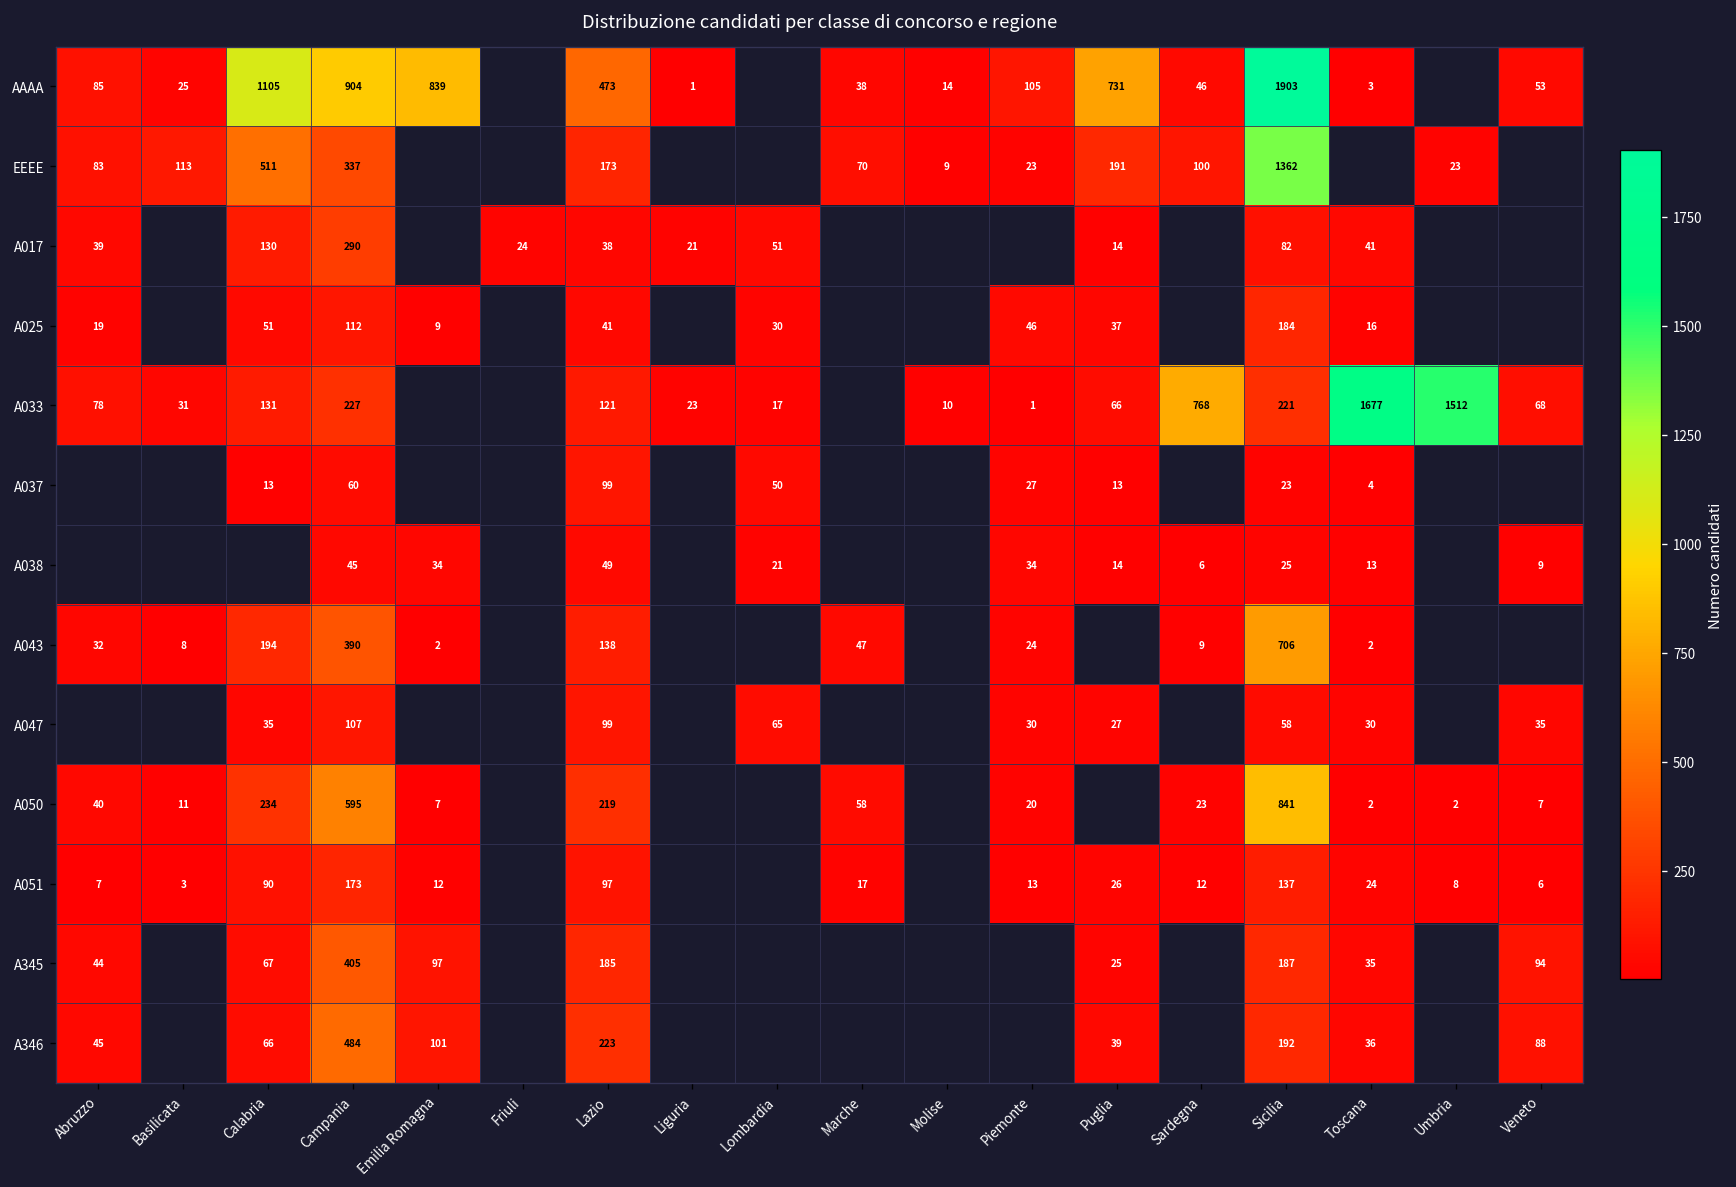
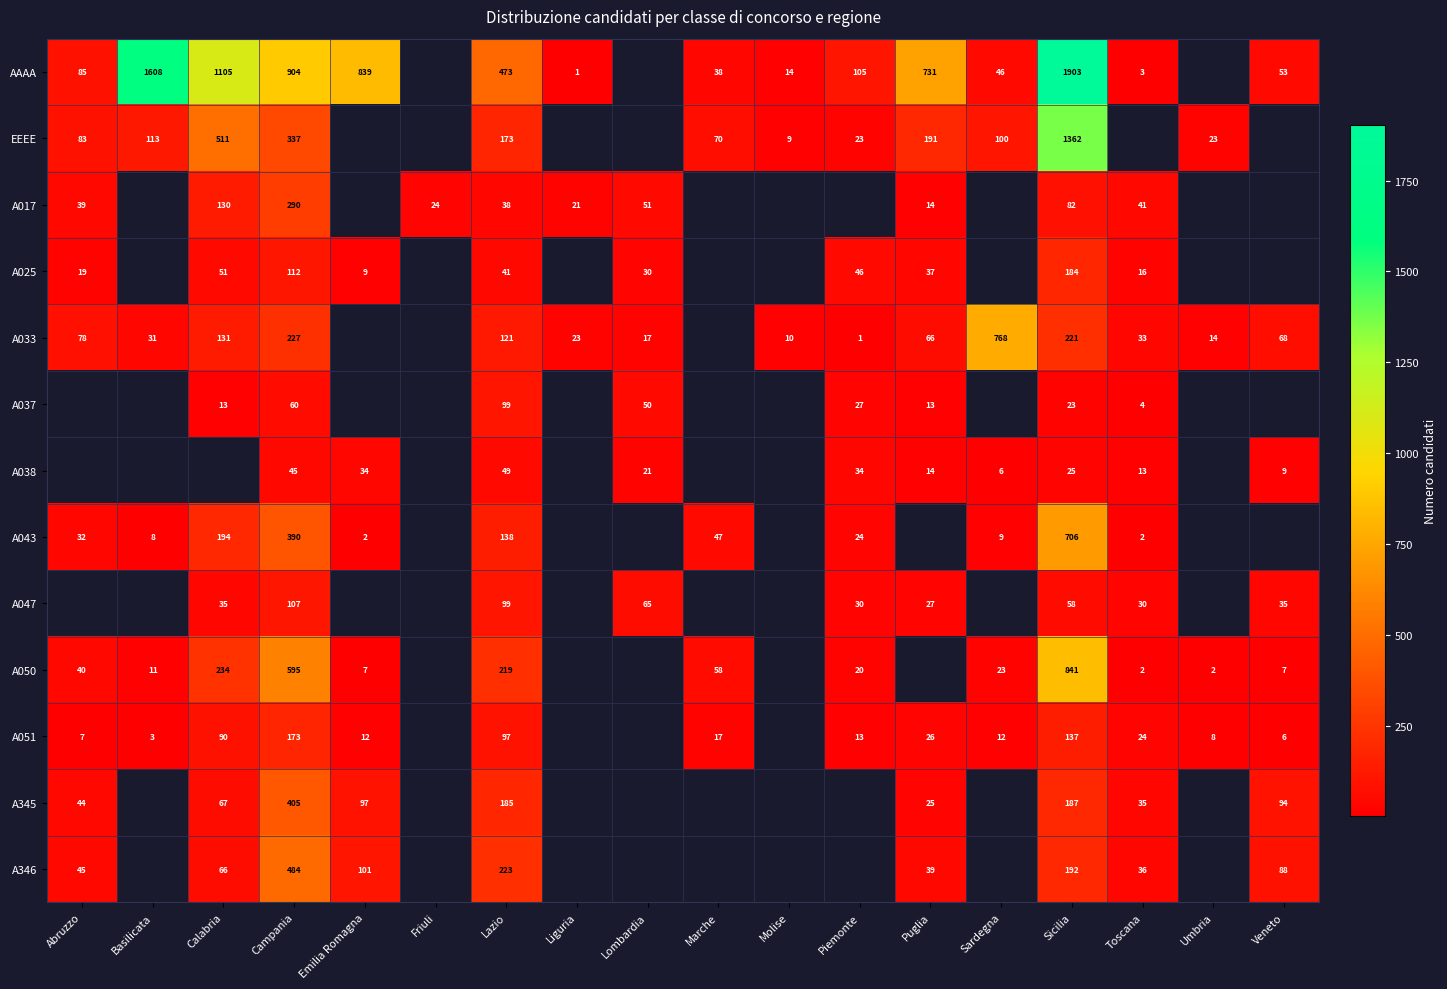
  {
    "AAAA": {
      "Abruzzo": 85,
-     "Basilicata": 25,
+     "Basilicata": 1608,
      "Calabria": 1105,
      "Campania": 904,
      "Emilia Romagna": 839,
      "Lazio": 473,
      "Liguria": 1,
      "Marche": 38,
      "Molise": 14,
      "Piemonte": 105,
      "Puglia": 731,
      "Sardegna": 46,
      "Sicilia": 1903,
      "Toscana": 3,
      "Veneto": 53
    },
    "EEEE": {
      "Abruzzo": 83,
      "Basilicata": 113,
      "Calabria": 511,
      "Campania": 337,
      "Lazio": 173,
      "Marche": 70,
      "Molise": 9,
      "Piemonte": 23,
      "Puglia": 191,
      "Sardegna": 100,
      "Sicilia": 1362,
      "Umbria": 23
    },
    "A017": {
      "Abruzzo": 39,
      "Calabria": 130,
      "Campania": 290,
      "Friuli": 24,
      "Lazio": 38,
      "Liguria": 21,
      "Lombardia": 51,
      "Puglia": 14,
      "Sicilia": 82,
      "Toscana": 41
    },
    "A025": {
      "Abruzzo": 19,
      "Calabria": 51,
      "Campania": 112,
      "Emilia Romagna": 9,
      "Lazio": 41,
      "Lombardia": 30,
      "Piemonte": 46,
      "Puglia": 37,
      "Sicilia": 184,
      "Toscana": 16
    },
    "A033": {
      "Abruzzo": 78,
      "Basilicata": 31,
      "Calabria": 131,
      "Campania": 227,
      "Lazio": 121,
      "Liguria": 23,
      "Lombardia": 17,
      "Molise": 10,
      "Piemonte": 1,
      "Puglia": 66,
      "Sardegna": 768,
      "Sicilia": 221,
-     "Toscana": 1677,
-     "Umbria": 1512,
+     "Toscana": 33,
+     "Umbria": 14,
      "Veneto": 68
    },
    "A037": {
      "Calabria": 13,
      "Campania": 60,
      "Lazio": 99,
      "Lombardia": 50,
      "Piemonte": 27,
      "Puglia": 13,
      "Sicilia": 23,
      "Toscana": 4
    },
    "A038": {
      "Campania": 45,
      "Emilia Romagna": 34,
      "Lazio": 49,
      "Lombardia": 21,
      "Piemonte": 34,
      "Puglia": 14,
      "Sardegna": 6,
      "Sicilia": 25,
      "Toscana": 13,
      "Veneto": 9
    },
    "A043": {
      "Abruzzo": 32,
      "Basilicata": 8,
      "Calabria": 194,
      "Campania": 390,
      "Emilia Romagna": 2,
      "Lazio": 138,
      "Marche": 47,
      "Piemonte": 24,
      "Sardegna": 9,
      "Sicilia": 706,
      "Toscana": 2
    },
    "A047": {
      "Calabria": 35,
      "Campania": 107,
      "Lazio": 99,
      "Lombardia": 65,
      "Piemonte": 30,
      "Puglia": 27,
      "Sicilia": 58,
      "Toscana": 30,
      "Veneto": 35
    },
    "A050": {
      "Abruzzo": 40,
      "Basilicata": 11,
      "Calabria": 234,
      "Campania": 595,
      "Emilia Romagna": 7,
      "Lazio": 219,
      "Marche": 58,
      "Piemonte": 20,
      "Sardegna": 23,
      "Sicilia": 841,
      "Toscana": 2,
      "Umbria": 2,
      "Veneto": 7
    },
    "A051": {
      "Abruzzo": 7,
      "Basilicata": 3,
      "Calabria": 90,
      "Campania": 173,
      "Emilia Romagna": 12,
      "Lazio": 97,
      "Marche": 17,
      "Piemonte": 13,
      "Puglia": 26,
      "Sardegna": 12,
      "Sicilia": 137,
      "Toscana": 24,
      "Umbria": 8,
      "Veneto": 6
    },
    "A345": {
      "Abruzzo": 44,
      "Calabria": 67,
      "Campania": 405,
      "Emilia Romagna": 97,
      "Lazio": 185,
      "Puglia": 25,
      "Sicilia": 187,
      "Toscana": 35,
      "Veneto": 94
    },
    "A346": {
      "Abruzzo": 45,
      "Calabria": 66,
      "Campania": 484,
      "Emilia Romagna": 101,
      "Lazio": 223,
      "Puglia": 39,
      "Sicilia": 192,
      "Toscana": 36,
      "Veneto": 88
    }
  }
